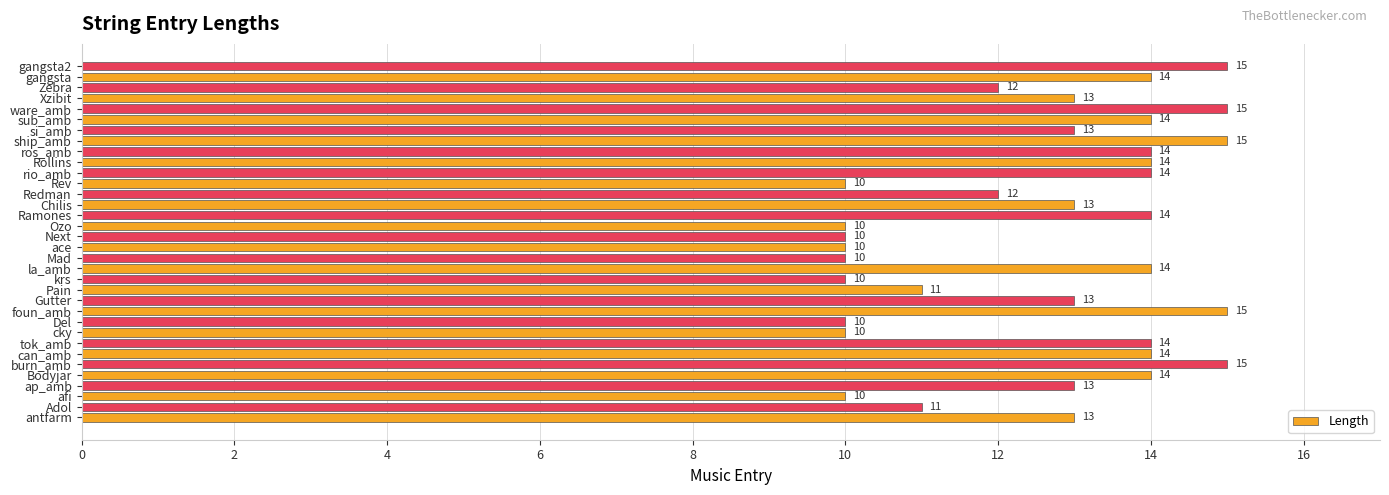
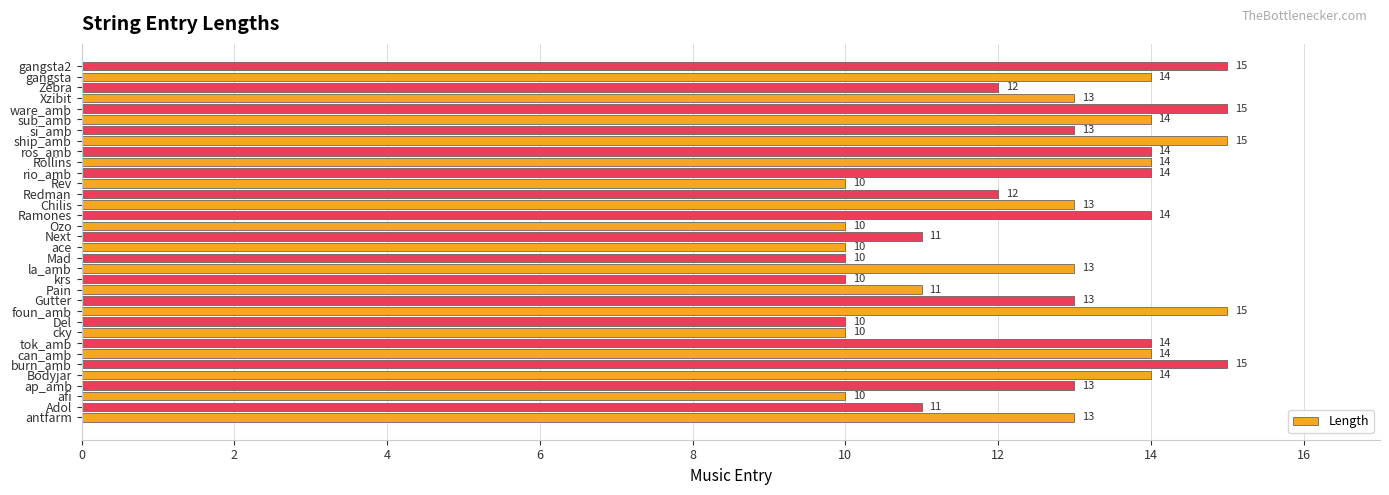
  {
    "rio_amb": 14,
    "Redman": 12,
    "Ramones": 14,
-   "Next": 10,
-   "la_amb": 14,
+   "Next": 11,
+   "la_amb": 13,
    "foun_amb": 15,
    "antfarm": 13
  }
